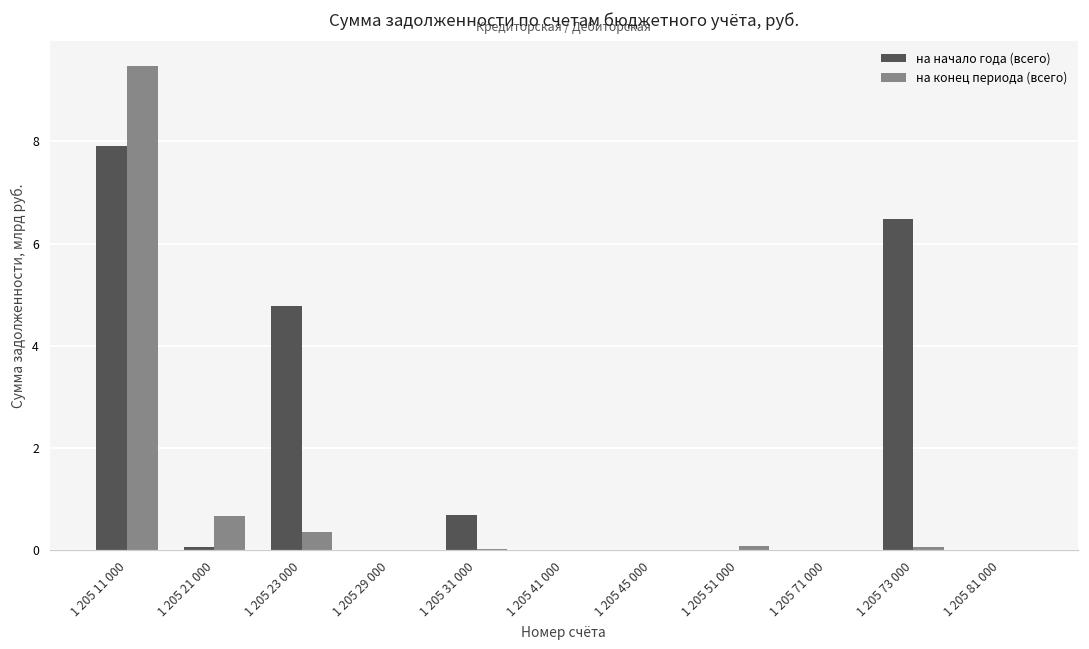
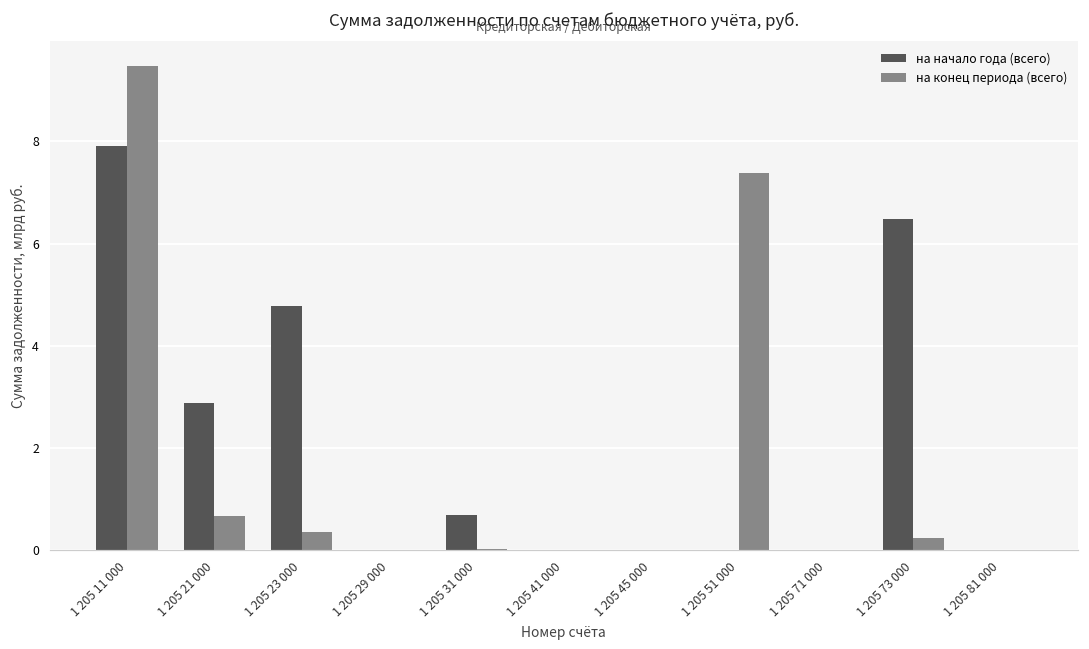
  {
    "на начало года (всего)": {
      "1 205 11 000": 7.9,
-     "1 205 21 000": 0.1,
+     "1 205 21 000": 2.9,
      "1 205 23 000": 4.8,
      "1 205 31 000": 0.7,
      "1 205 73 000": 6.5
    },
    "на конец периода (всего)": {
      "1 205 11 000": 9.5,
      "1 205 21 000": 0.7,
      "1 205 23 000": 0.4,
-     "1 205 51 000": 0.1,
-     "1 205 73 000": 0.1
+     "1 205 51 000": 7.4,
+     "1 205 73 000": 0.2
    }
  }
